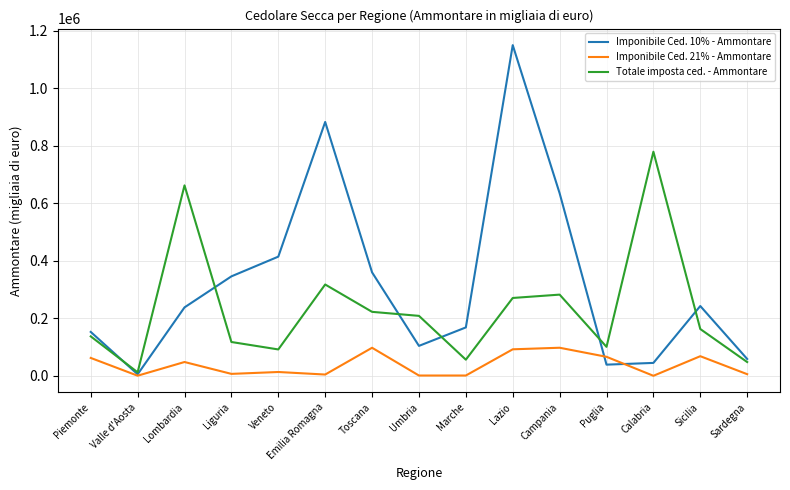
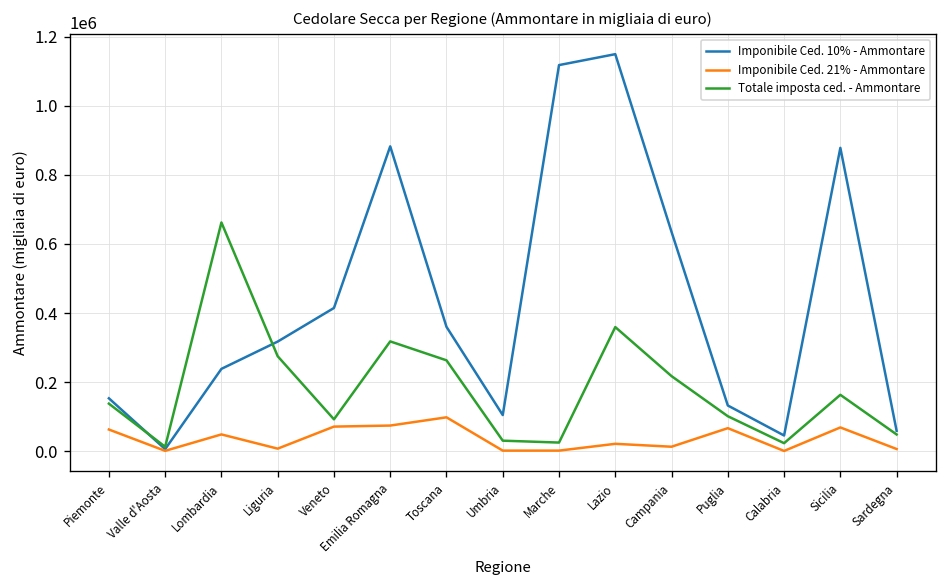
  {
    "Imponibile Ced. 10% - Ammontare": {
      "Piemonte": 150000,
      "Lombardia": 240000,
-     "Liguria": 350000,
+     "Liguria": 320000,
      "Veneto": 410000,
      "Emilia Romagna": 880000,
      "Toscana": 360000,
      "Umbria": 100000,
-     "Marche": 170000,
+     "Marche": 1120000,
      "Lazio": 1150000,
      "Campania": 630000,
-     "Puglia": 40000,
+     "Puglia": 130000,
      "Calabria": 50000,
-     "Sicilia": 240000,
+     "Sicilia": 880000,
      "Sardegna": 60000
    },
    "Imponibile Ced. 21% - Ammontare": {
      "Piemonte": 60000,
      "Lombardia": 50000,
      "Liguria": 10000,
-     "Veneto": 10000,
-     "Emilia Romagna": 0,
+     "Veneto": 70000,
+     "Emilia Romagna": 70000,
      "Toscana": 100000,
      "Umbria": 0,
      "Marche": 0,
-     "Lazio": 90000,
-     "Campania": 100000,
+     "Lazio": 20000,
+     "Campania": 10000,
      "Puglia": 70000,
      "Calabria": 0,
      "Sicilia": 70000,
      "Sardegna": 10000
    },
    "Totale imposta ced. - Ammontare": {
      "Piemonte": 140000,
      "Lombardia": 660000,
-     "Liguria": 120000,
+     "Liguria": 270000,
      "Veneto": 90000,
      "Emilia Romagna": 320000,
-     "Toscana": 220000,
-     "Umbria": 210000,
-     "Marche": 60000,
-     "Lazio": 270000,
-     "Campania": 280000,
+     "Toscana": 260000,
+     "Umbria": 30000,
+     "Marche": 20000,
+     "Lazio": 360000,
+     "Campania": 220000,
      "Puglia": 100000,
-     "Calabria": 780000,
+     "Calabria": 20000,
      "Sicilia": 160000,
      "Sardegna": 50000
    }
  }
